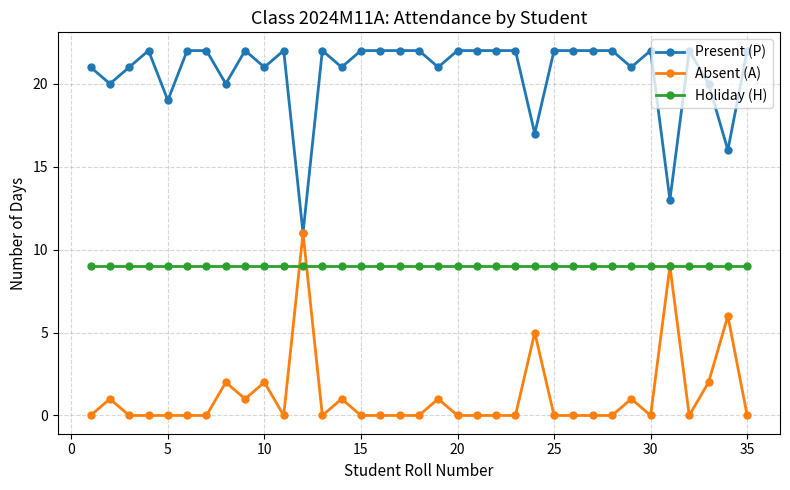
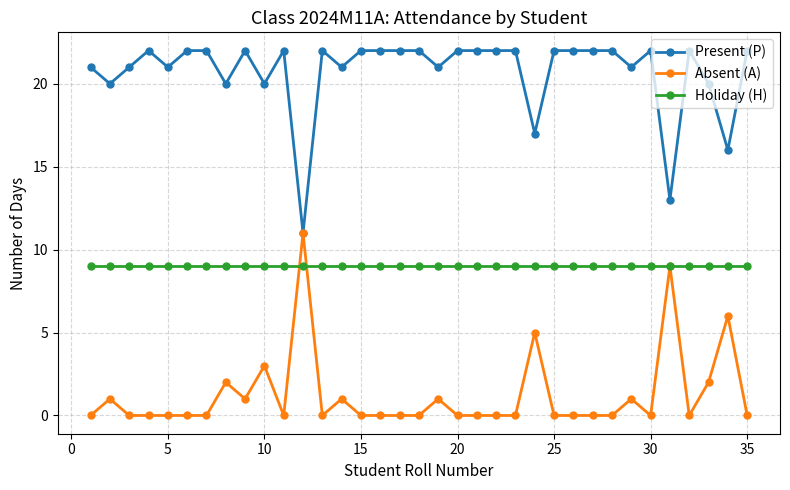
  {
    "Present (P)": {
-     "5": 19,
-     "10": 21,
+     "5": 21,
+     "10": 20,
      "15": 22,
      "20": 22,
      "25": 22,
      "30": 22
    },
    "Absent (A)": {
      "5": 0,
-     "10": 2,
+     "10": 3,
      "15": 0,
      "20": 0,
      "25": 0,
      "30": 0,
      "35": 0
    },
    "Holiday (H)": {
      "5": 9,
      "10": 9,
      "15": 9,
      "20": 9,
      "25": 9,
      "30": 9,
      "35": 9
    }
  }
